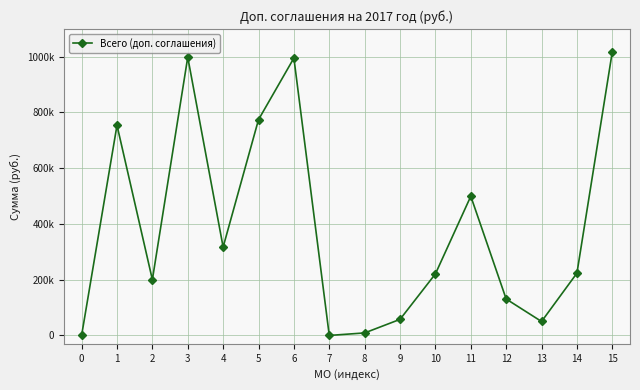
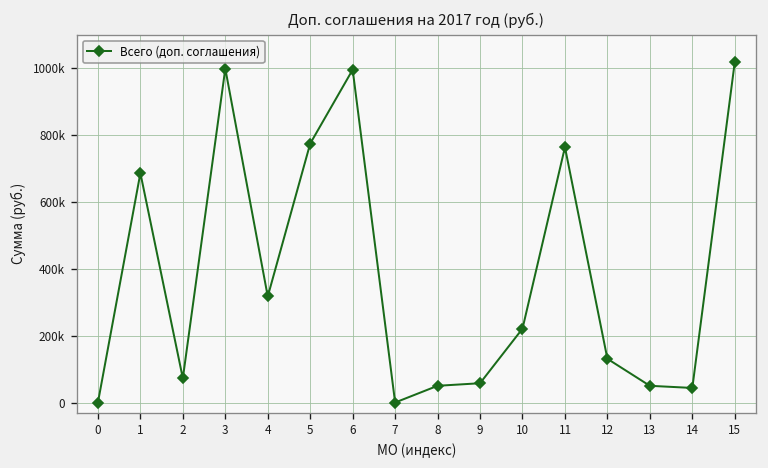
  {
    "0": 0,
-   "1": 750000,
-   "2": 200000,
+   "1": 690000,
+   "2": 70000,
    "3": 1000000,
    "4": 320000,
    "5": 770000,
    "6": 990000,
    "7": 0,
-   "8": 10000,
+   "8": 50000,
    "9": 60000,
    "10": 220000,
-   "11": 500000,
+   "11": 760000,
    "12": 130000,
    "13": 50000,
-   "14": 220000,
+   "14": 40000,
    "15": 1020000
  }
